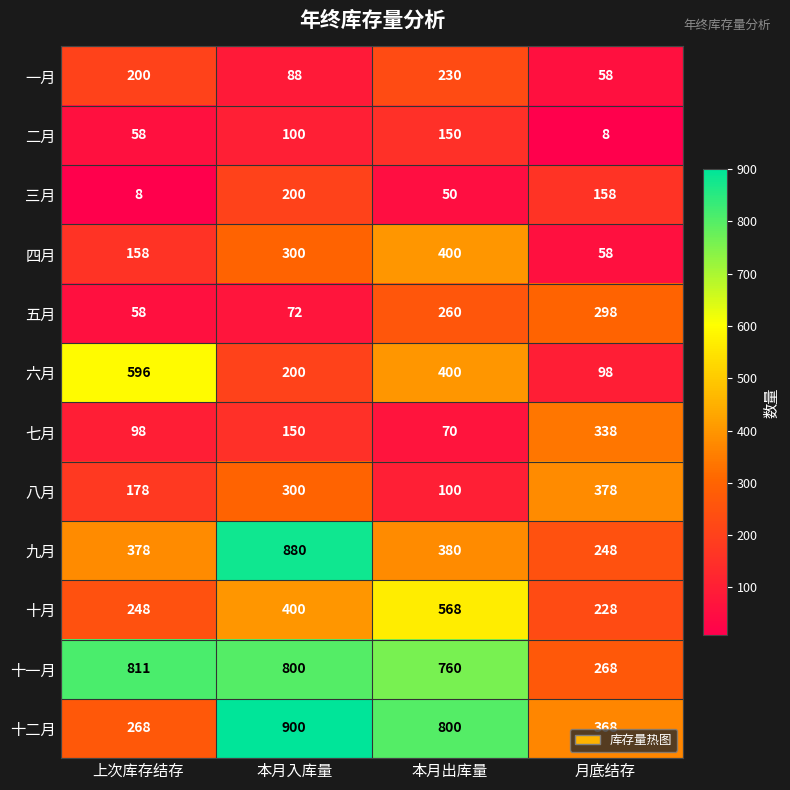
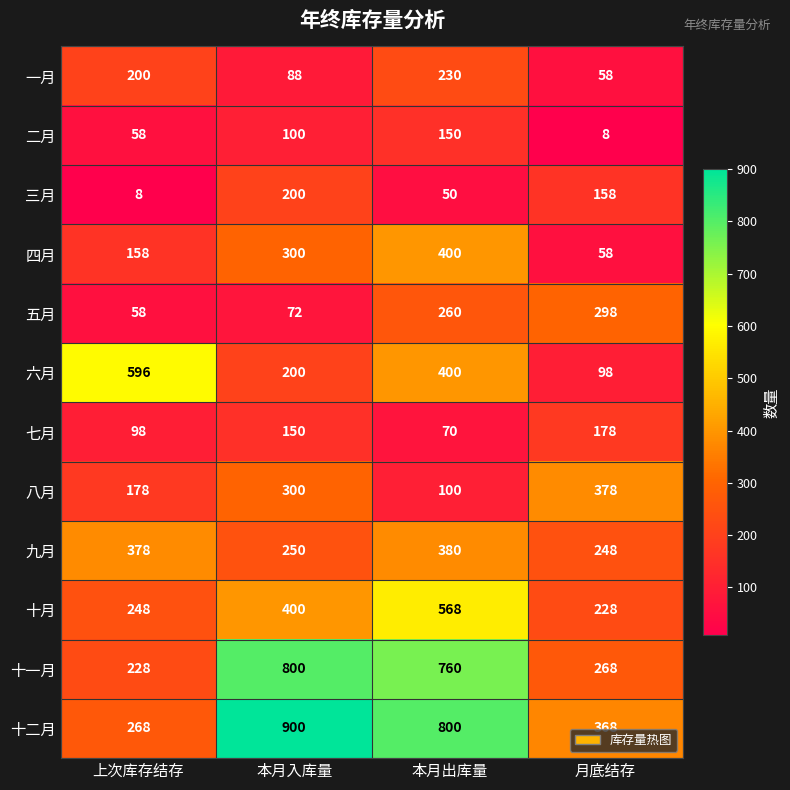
  {
    "一月": {
      "上次库存结存": 200,
      "本月入库量": 88,
      "本月出库量": 230,
      "月底结存": 58
    },
    "二月": {
      "上次库存结存": 58,
      "本月入库量": 100,
      "本月出库量": 150,
      "月底结存": 8
    },
    "三月": {
      "上次库存结存": 8,
      "本月入库量": 200,
      "本月出库量": 50,
      "月底结存": 158
    },
    "四月": {
      "上次库存结存": 158,
      "本月入库量": 300,
      "本月出库量": 400,
      "月底结存": 58
    },
    "五月": {
      "上次库存结存": 58,
      "本月入库量": 72,
      "本月出库量": 260,
      "月底结存": 298
    },
    "六月": {
      "上次库存结存": 596,
      "本月入库量": 200,
      "本月出库量": 400,
      "月底结存": 98
    },
    "七月": {
      "上次库存结存": 98,
      "本月入库量": 150,
      "本月出库量": 70,
-     "月底结存": 338
+     "月底结存": 178
    },
    "八月": {
      "上次库存结存": 178,
      "本月入库量": 300,
      "本月出库量": 100,
      "月底结存": 378
    },
    "九月": {
      "上次库存结存": 378,
-     "本月入库量": 880,
+     "本月入库量": 250,
      "本月出库量": 380,
      "月底结存": 248
    },
    "十月": {
      "上次库存结存": 248,
      "本月入库量": 400,
      "本月出库量": 568,
      "月底结存": 228
    },
    "十一月": {
-     "上次库存结存": 811,
+     "上次库存结存": 228,
      "本月入库量": 800,
      "本月出库量": 760,
      "月底结存": 268
    },
    "十二月": {
      "上次库存结存": 268,
      "本月入库量": 900,
      "本月出库量": 800
    }
  }
